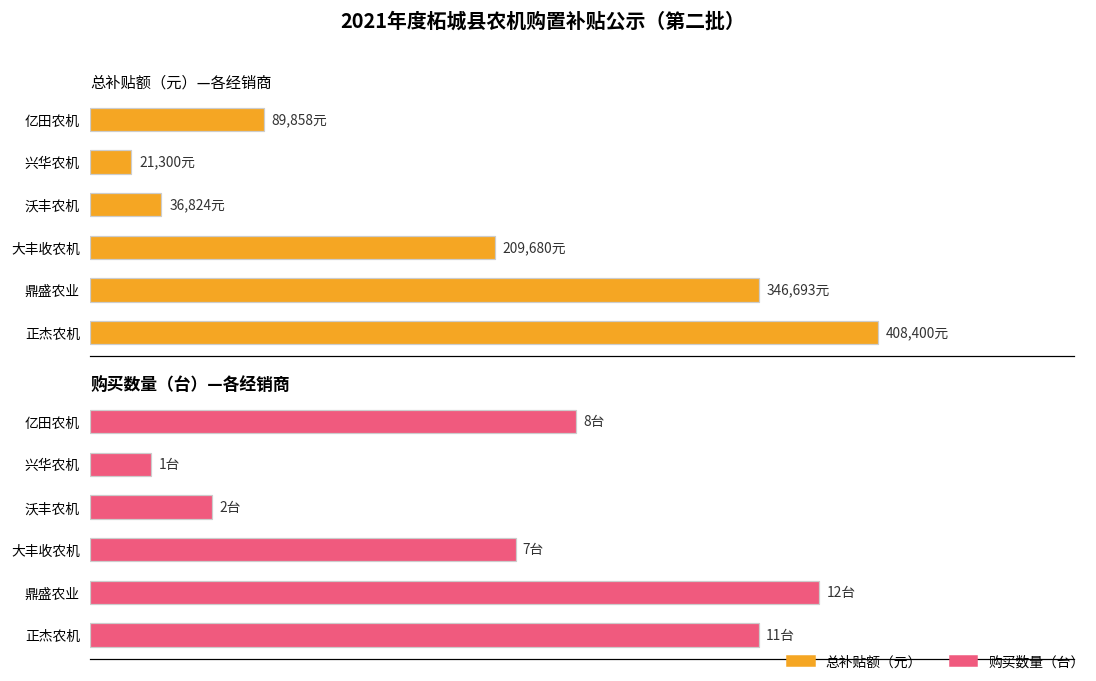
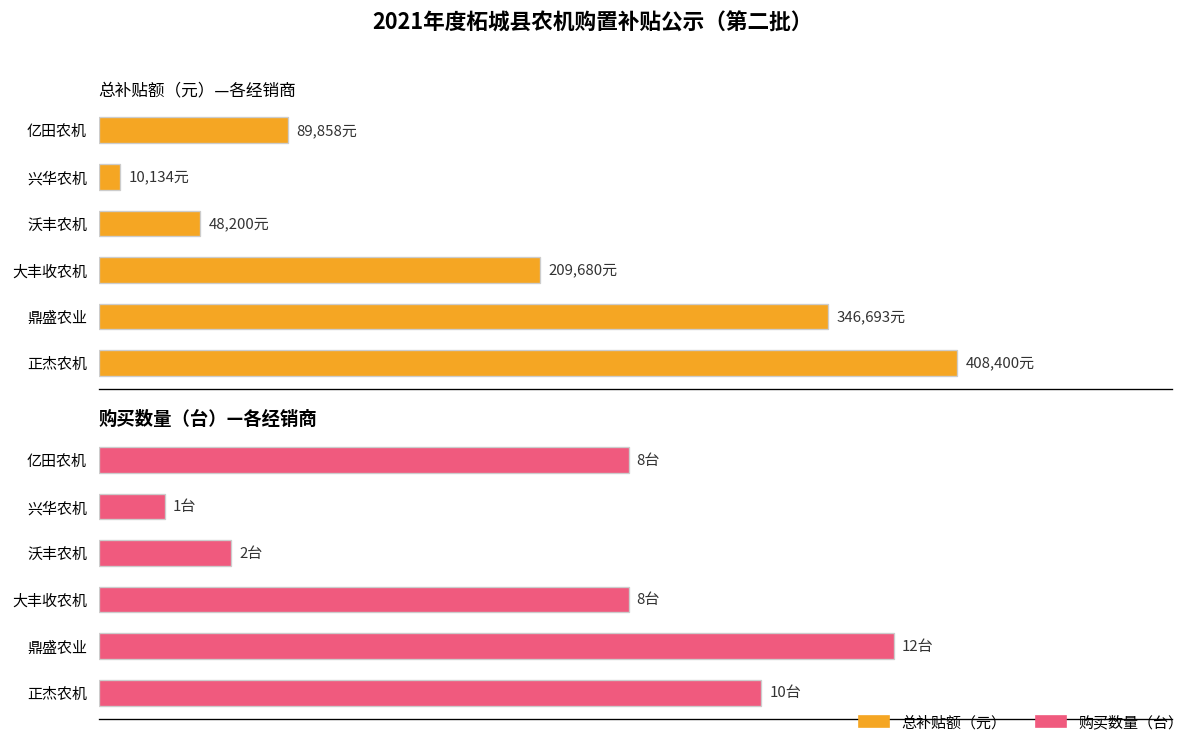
  {
    "总补贴额（元）—各经销商": {
      "亿田农机": "89,858元",
-     "兴华农机": "21,300元",
-     "沃丰农机": "36,824元",
+     "兴华农机": "10,134元",
+     "沃丰农机": "48,200元",
      "大丰收农机": "209,680元",
      "鼎盛农业": "346,693元",
      "正杰农机": "408,400元"
    },
    "购买数量（台）—各经销商": {
      "亿田农机": "8台",
      "兴华农机": "1台",
      "沃丰农机": "2台",
-     "大丰收农机": "7台",
+     "大丰收农机": "8台",
      "鼎盛农业": "12台",
-     "正杰农机": "11台"
+     "正杰农机": "10台"
    }
  }
